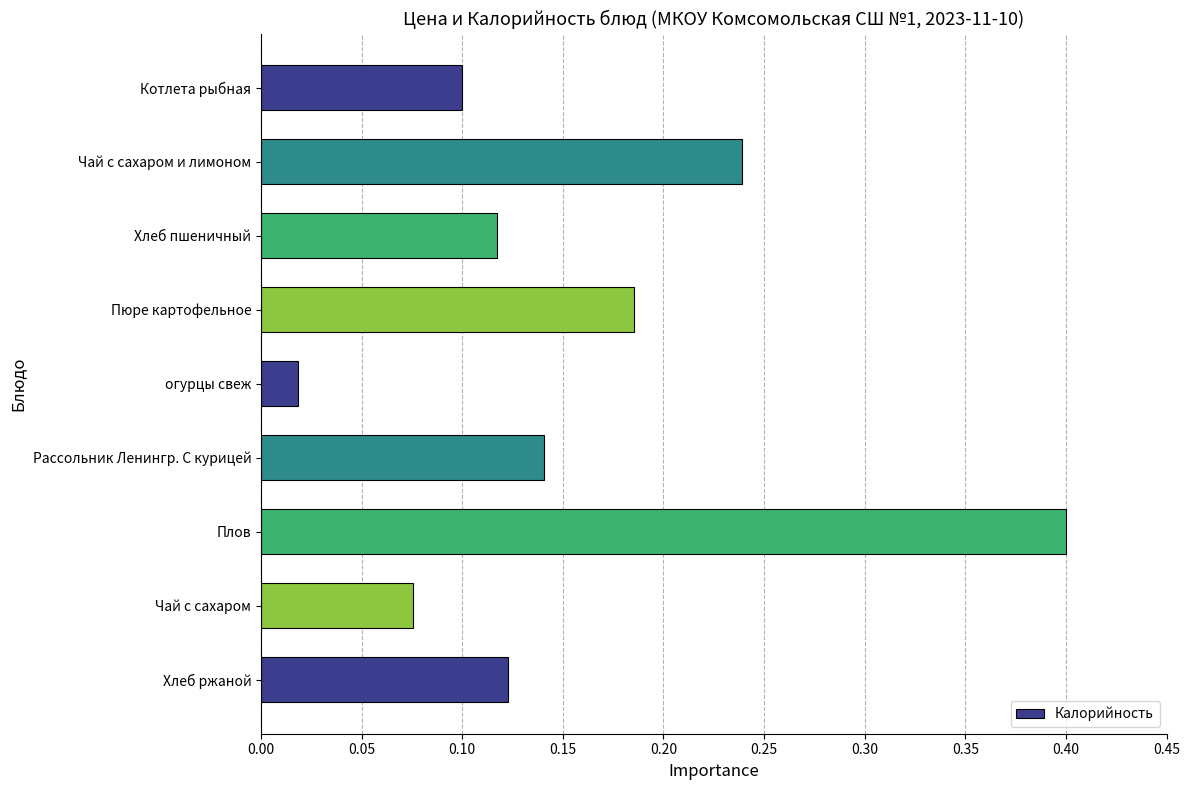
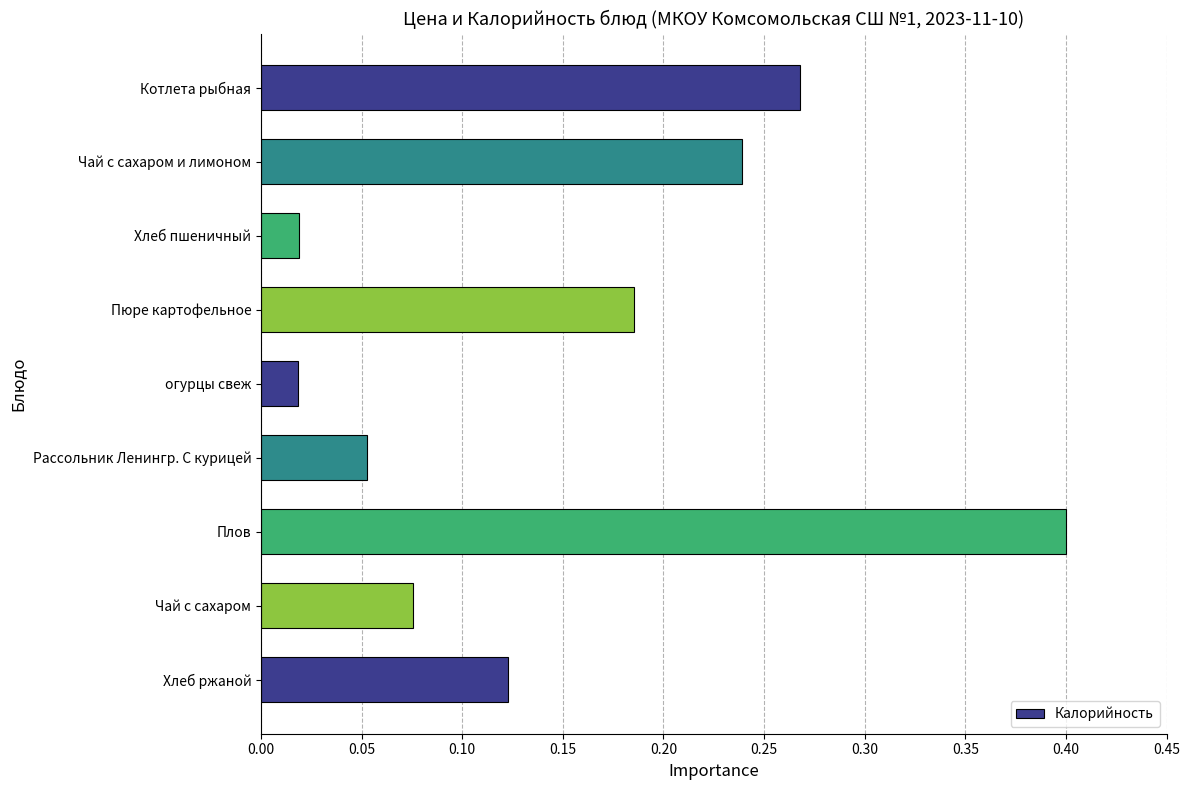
  {
-   "Котлета рыбная": 0.100,
+   "Котлета рыбная": 0.268,
    "Чай с сахаром и лимоном": 0.239,
-   "Хлеб пшеничный": 0.117,
+   "Хлеб пшеничный": 0.019,
    "Пюре картофельное": 0.185,
    "огурцы свеж": 0.019,
-   "Рассольник Ленингр. С курицей": 0.141,
+   "Рассольник Ленингр. С курицей": 0.053,
    "Плов": 0.400,
    "Чай с сахаром": 0.076,
    "Хлеб ржаной": 0.123
  }
